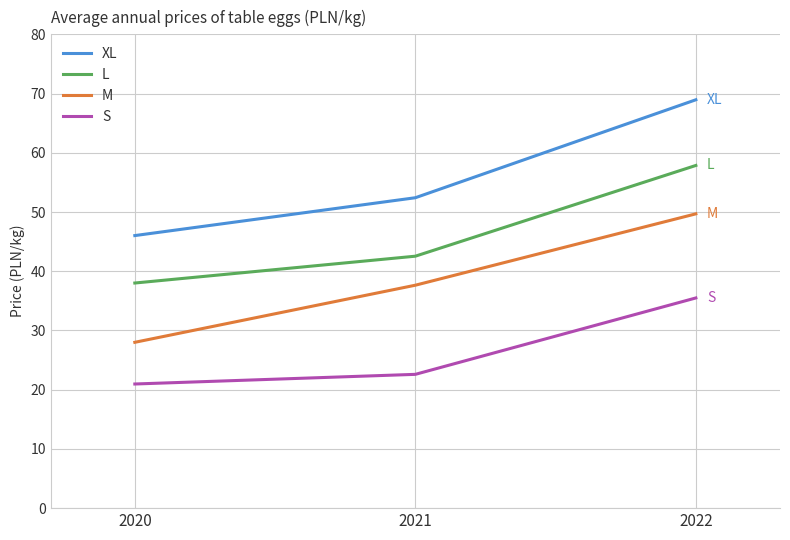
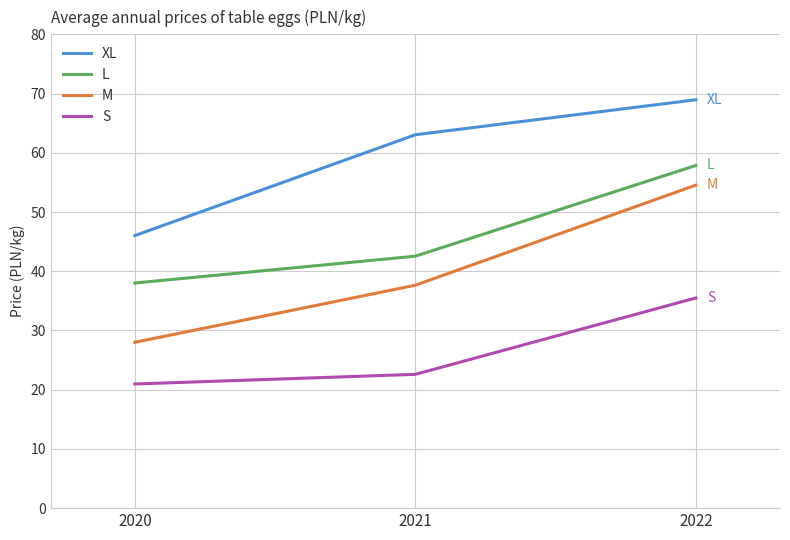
  {
    "XL": {
      "2020": 46,
-     "2021": 52,
+     "2021": 63,
      "2022": 69
    },
    "L": {
      "2020": 38,
      "2021": 43,
      "2022": 58
    },
    "M": {
      "2020": 28,
      "2021": 38,
-     "2022": 50
+     "2022": 55
    },
    "S": {
      "2020": 21,
      "2021": 23,
      "2022": 35
    }
  }
